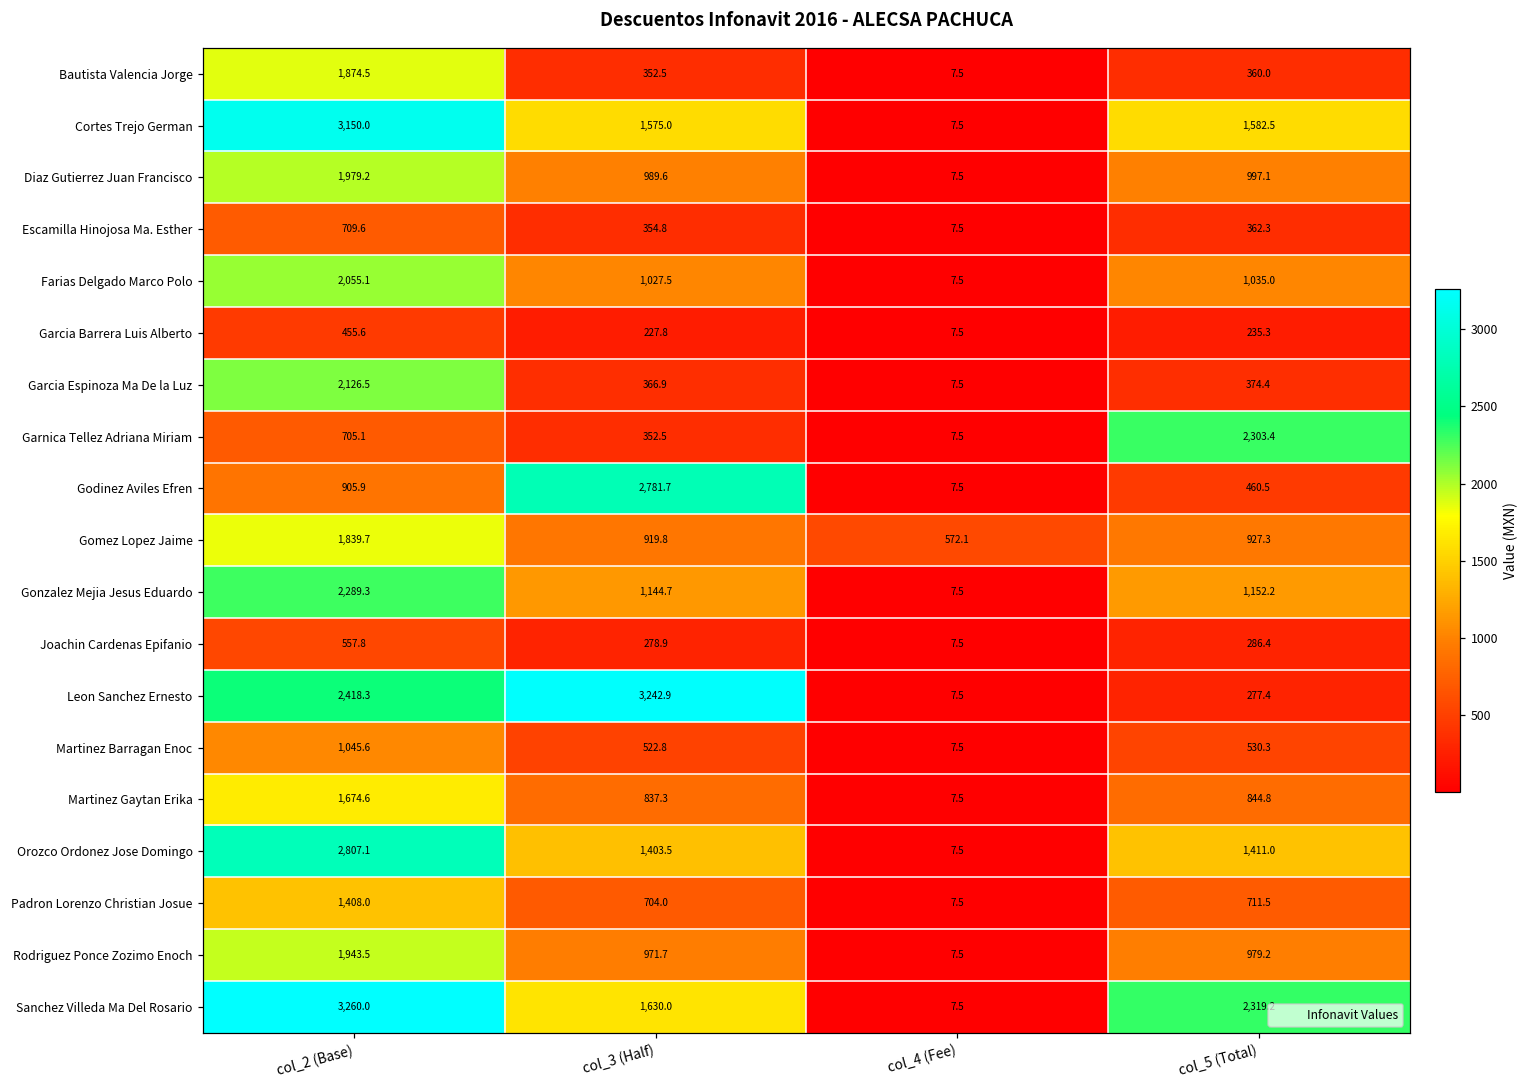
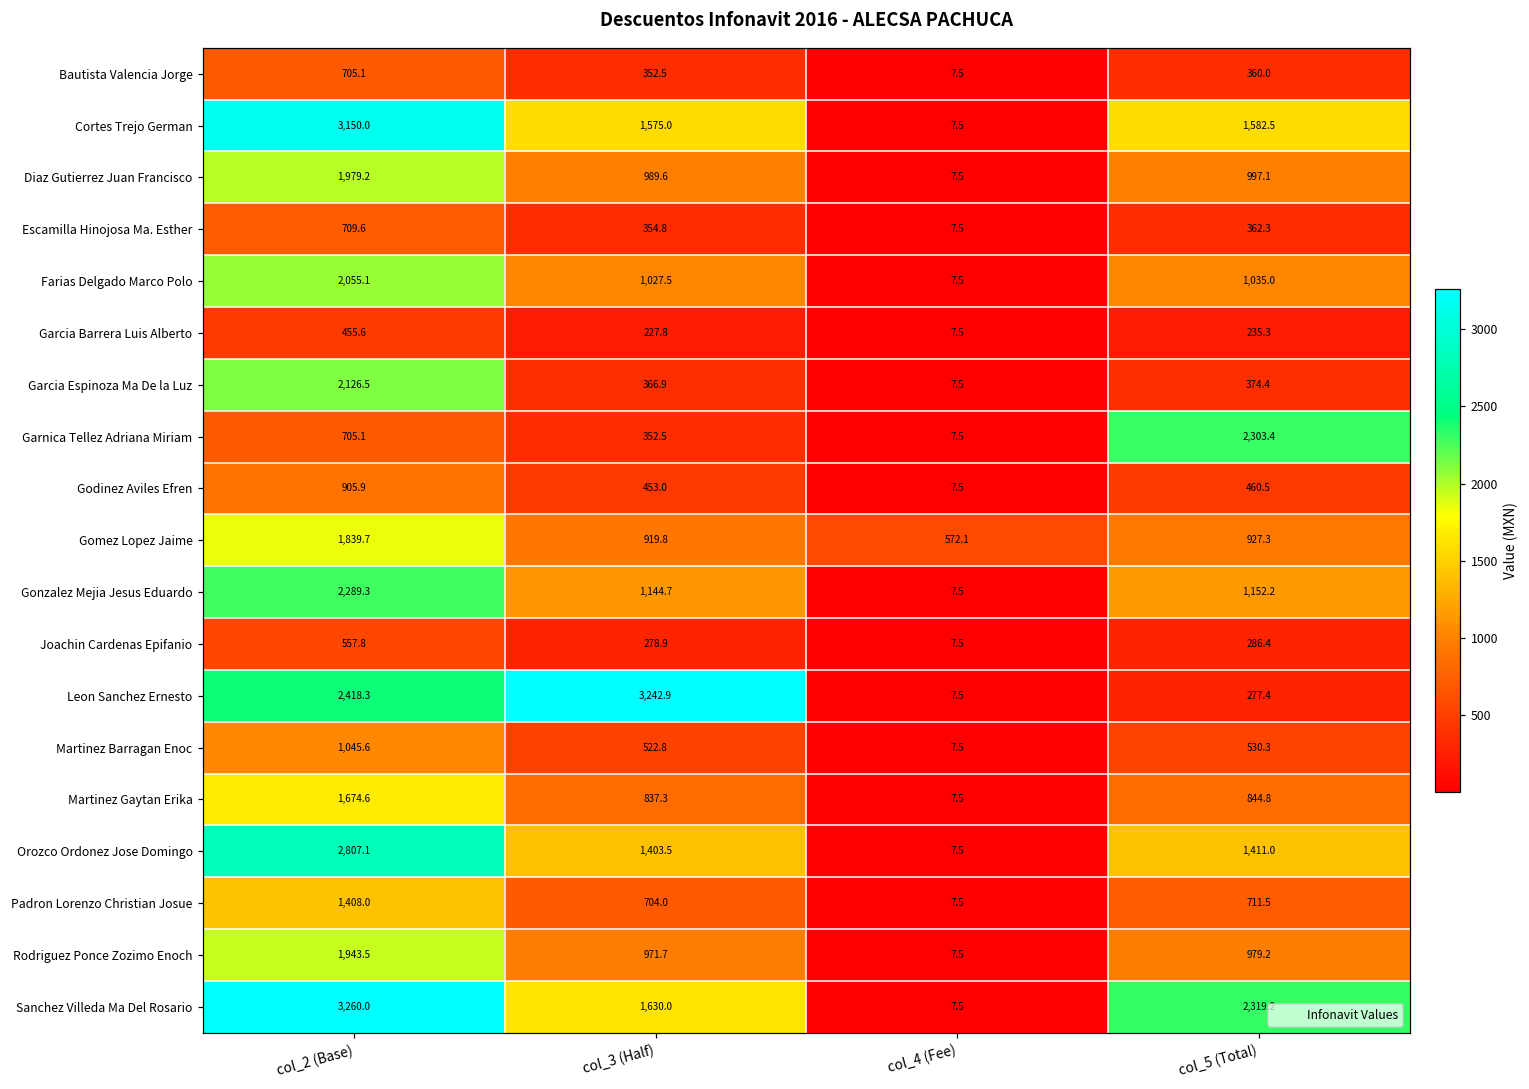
  {
    "Bautista Valencia Jorge": {
-     "col_2 (Base)": "1,874.5",
+     "col_2 (Base)": "705.1",
      "col_3 (Half)": "352.5",
      "col_4 (Fee)": "7.5",
      "col_5 (Total)": "360.0"
    },
    "Cortes Trejo German": {
      "col_2 (Base)": "3,150.0",
      "col_3 (Half)": "1,575.0",
      "col_4 (Fee)": "7.5",
      "col_5 (Total)": "1,582.5"
    },
    "Diaz Gutierrez Juan Francisco": {
      "col_2 (Base)": "1,979.2",
      "col_3 (Half)": "989.6",
      "col_4 (Fee)": "7.5",
      "col_5 (Total)": "997.1"
    },
    "Escamilla Hinojosa Ma. Esther": {
      "col_2 (Base)": "709.6",
      "col_3 (Half)": "354.8",
      "col_4 (Fee)": "7.5",
      "col_5 (Total)": "362.3"
    },
    "Farias Delgado Marco Polo": {
      "col_2 (Base)": "2,055.1",
      "col_3 (Half)": "1,027.5",
      "col_4 (Fee)": "7.5",
      "col_5 (Total)": "1,035.0"
    },
    "Garcia Barrera Luis Alberto": {
      "col_2 (Base)": "455.6",
      "col_3 (Half)": "227.8",
      "col_4 (Fee)": "7.5",
      "col_5 (Total)": "235.3"
    },
    "Garcia Espinoza Ma De la Luz": {
      "col_2 (Base)": "2,126.5",
      "col_3 (Half)": "366.9",
      "col_4 (Fee)": "7.5",
      "col_5 (Total)": "374.4"
    },
    "Garnica Tellez Adriana Miriam": {
      "col_2 (Base)": "705.1",
      "col_3 (Half)": "352.5",
      "col_4 (Fee)": "7.5",
      "col_5 (Total)": "2,303.4"
    },
    "Godinez Aviles Efren": {
      "col_2 (Base)": "905.9",
-     "col_3 (Half)": "2,781.7",
+     "col_3 (Half)": "453.0",
      "col_4 (Fee)": "7.5",
      "col_5 (Total)": "460.5"
    },
    "Gomez Lopez Jaime": {
      "col_2 (Base)": "1,839.7",
      "col_3 (Half)": "919.8",
      "col_4 (Fee)": "572.1",
      "col_5 (Total)": "927.3"
    },
    "Gonzalez Mejia Jesus Eduardo": {
      "col_2 (Base)": "2,289.3",
      "col_3 (Half)": "1,144.7",
      "col_4 (Fee)": "7.5",
      "col_5 (Total)": "1,152.2"
    },
    "Joachin Cardenas Epifanio": {
      "col_2 (Base)": "557.8",
      "col_3 (Half)": "278.9",
      "col_4 (Fee)": "7.5",
      "col_5 (Total)": "286.4"
    },
    "Leon Sanchez Ernesto": {
      "col_2 (Base)": "2,418.3",
      "col_3 (Half)": "3,242.9",
      "col_4 (Fee)": "7.5",
      "col_5 (Total)": "277.4"
    },
    "Martinez Barragan Enoc": {
      "col_2 (Base)": "1,045.6",
      "col_3 (Half)": "522.8",
      "col_4 (Fee)": "7.5",
      "col_5 (Total)": "530.3"
    },
    "Martinez Gaytan Erika": {
      "col_2 (Base)": "1,674.6",
      "col_3 (Half)": "837.3",
      "col_4 (Fee)": "7.5",
      "col_5 (Total)": "844.8"
    },
    "Orozco Ordonez Jose Domingo": {
      "col_2 (Base)": "2,807.1",
      "col_3 (Half)": "1,403.5",
      "col_4 (Fee)": "7.5",
      "col_5 (Total)": "1,411.0"
    },
    "Padron Lorenzo Christian Josue": {
      "col_2 (Base)": "1,408.0",
      "col_3 (Half)": "704.0",
      "col_4 (Fee)": "7.5",
      "col_5 (Total)": "711.5"
    },
    "Rodriguez Ponce Zozimo Enoch": {
      "col_2 (Base)": "1,943.5",
      "col_3 (Half)": "971.7",
      "col_4 (Fee)": "7.5",
      "col_5 (Total)": "979.2"
    },
    "Sanchez Villeda Ma Del Rosario": {
      "col_2 (Base)": "3,260.0",
      "col_3 (Half)": "1,630.0",
      "col_4 (Fee)": "7.5"
    }
  }
